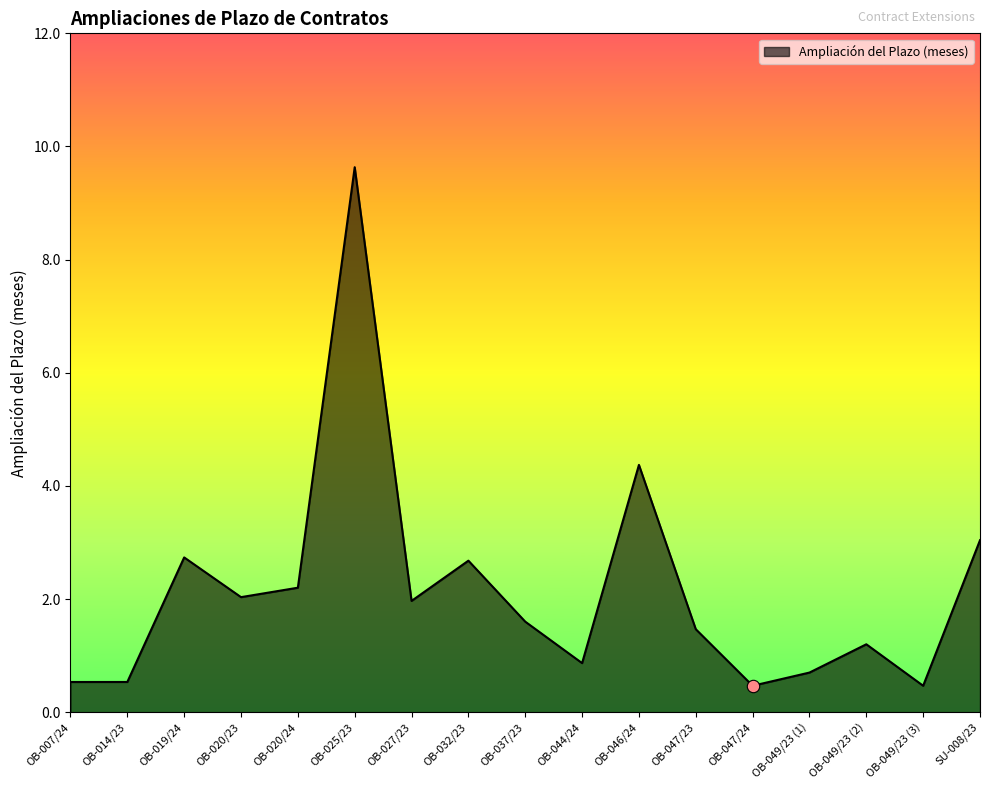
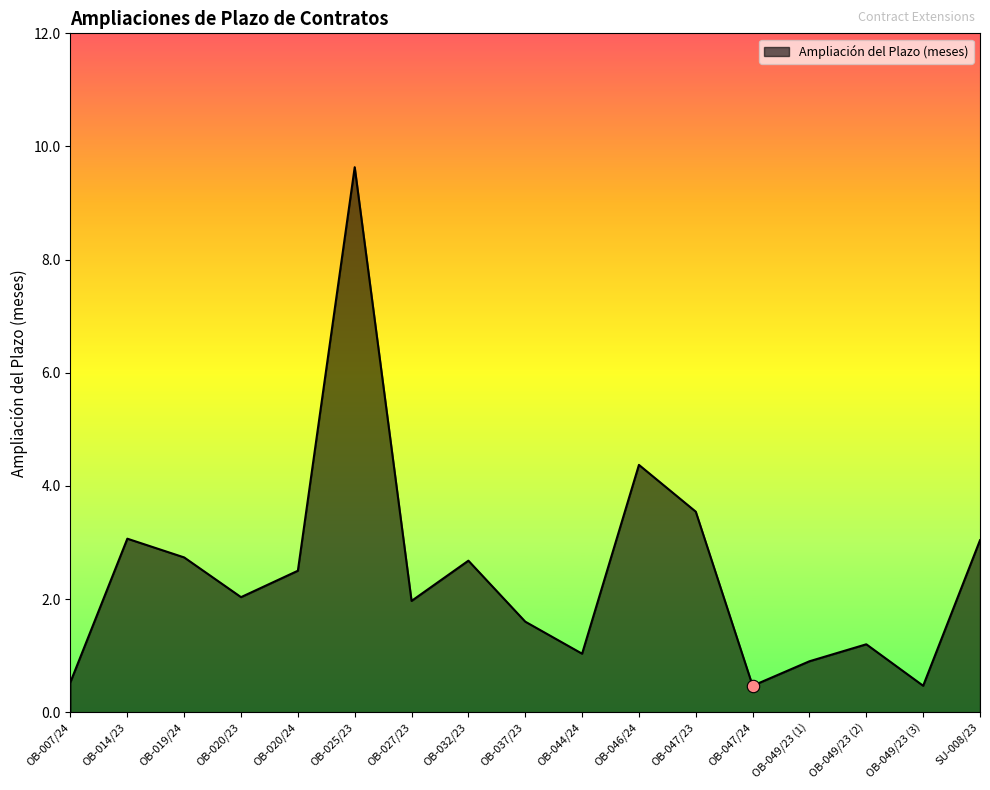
  {
    "Ampliación del Plazo (meses)": {
      "OB-007/24": 0.5,
-     "OB-014/23": 0.5,
+     "OB-014/23": 3.1,
      "OB-019/24": 2.7,
      "OB-020/23": 2.0,
-     "OB-020/24": 2.2,
+     "OB-020/24": 2.5,
      "OB-025/23": 9.6,
      "OB-027/23": 2.0,
      "OB-032/23": 2.7,
      "OB-037/23": 1.6,
-     "OB-044/24": 0.9,
+     "OB-044/24": 1.0,
      "OB-046/24": 4.4,
-     "OB-047/23": 1.5,
-     "OB-049/23 (1)": 0.7,
+     "OB-047/23": 3.5,
+     "OB-049/23 (1)": 0.9,
      "OB-049/23 (2)": 1.2,
      "OB-049/23 (3)": 0.5,
      "SU-008/23": 3.0
    }
  }
